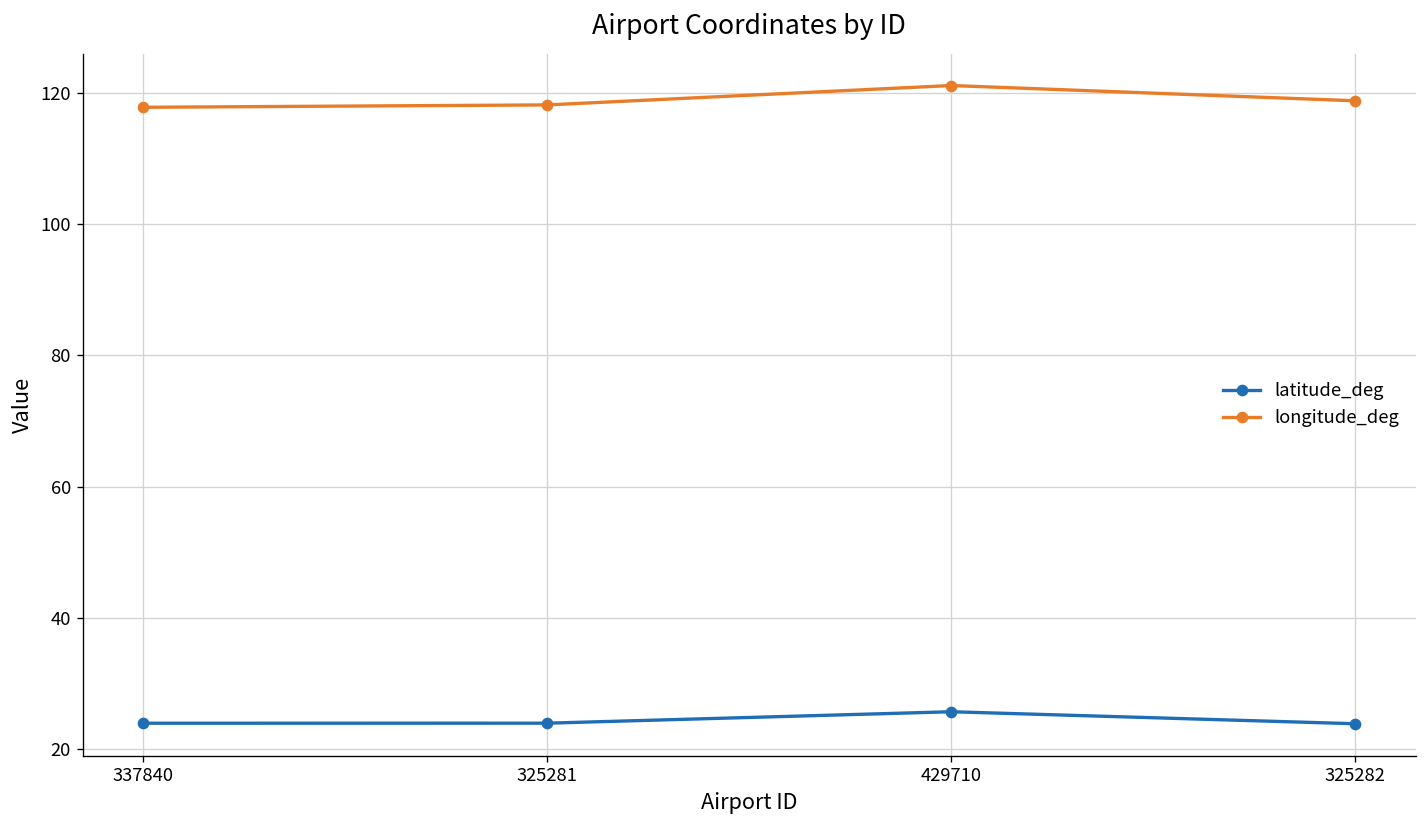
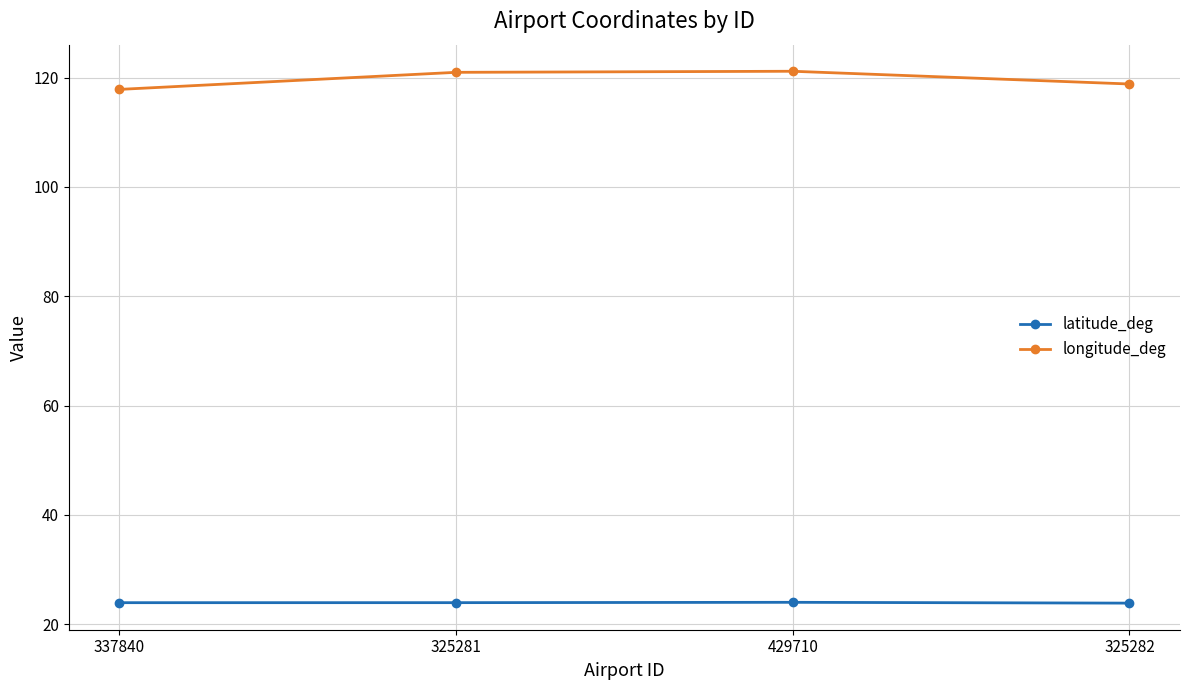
  {
    "latitude_deg": {
      "337840": 24,
      "325281": 24,
-     "429710": 26,
+     "429710": 24,
      "325282": 24
    },
    "longitude_deg": {
      "337840": 118,
-     "325281": 118,
+     "325281": 121,
      "429710": 121,
      "325282": 119
    }
  }
